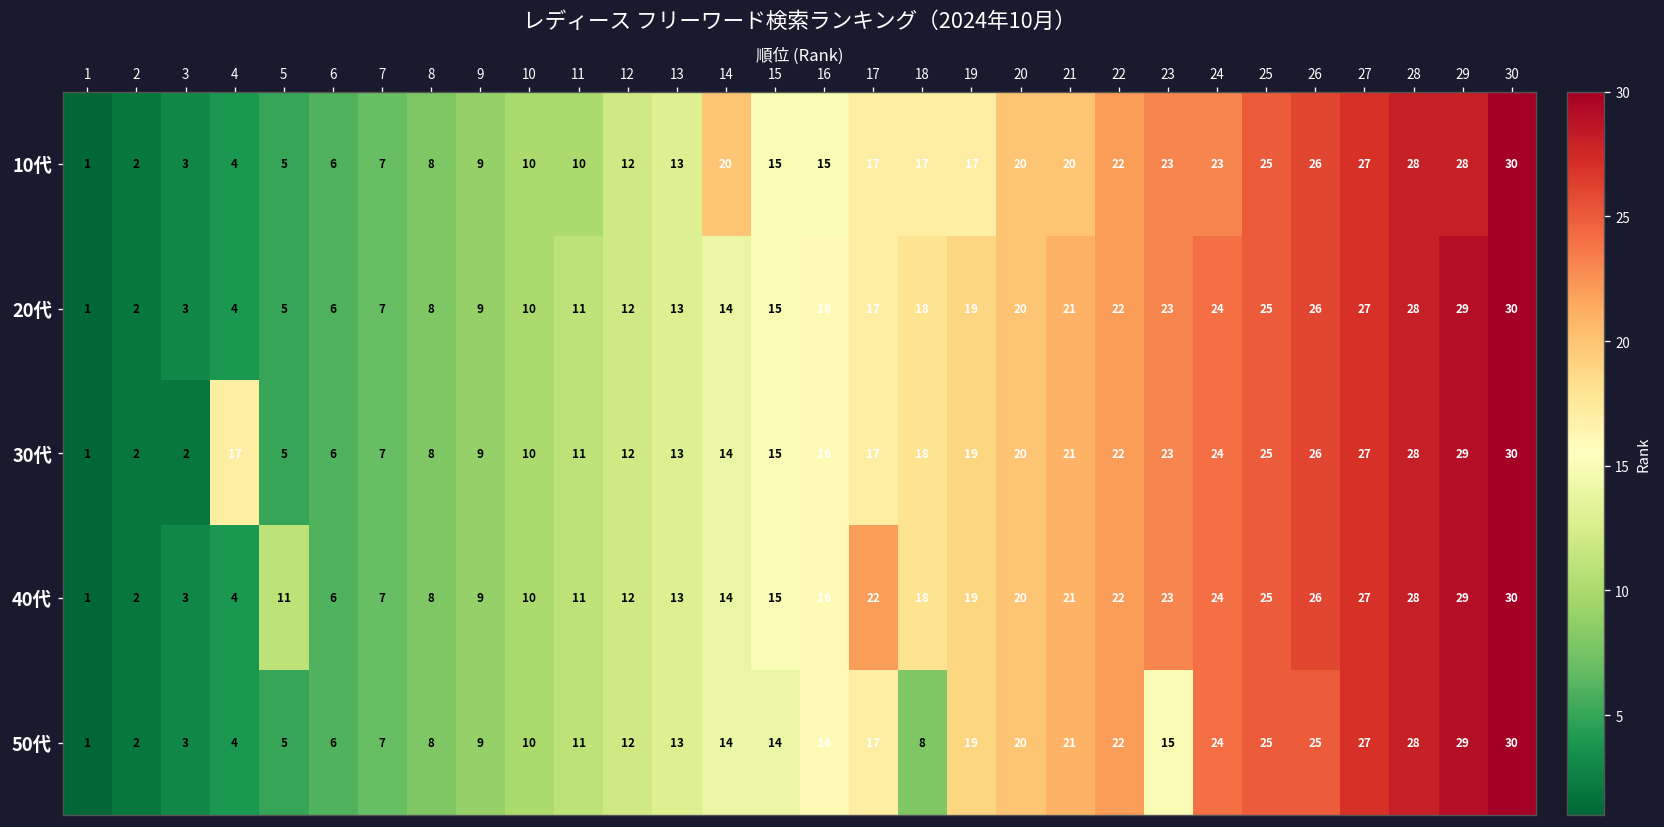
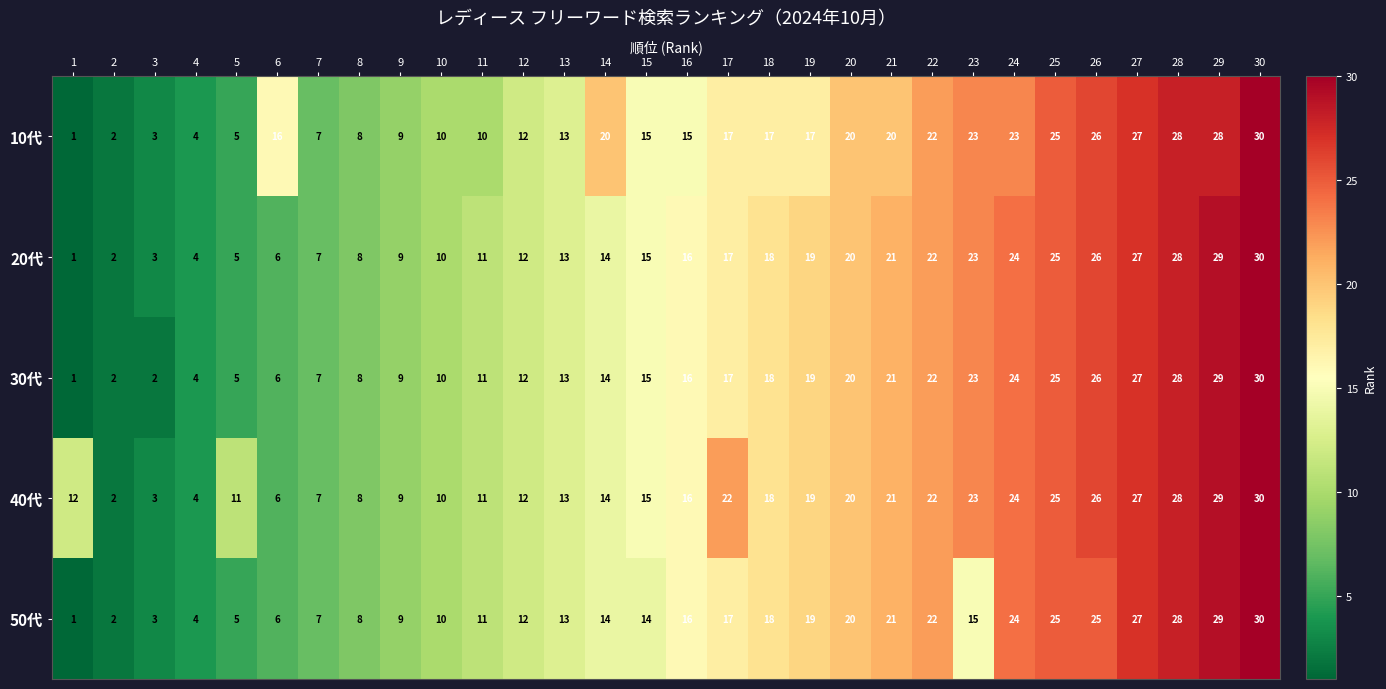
  {
    "10代": {
      "1": 1,
      "2": 2,
      "3": 3,
      "4": 4,
      "5": 5,
-     "6": 6,
+     "6": 16,
      "7": 7,
      "8": 8,
      "9": 9,
      "10": 10,
      "11": 10,
      "12": 12,
      "13": 13,
      "14": 20,
      "15": 15,
      "16": 15,
      "17": 17,
      "18": 17,
      "19": 17,
      "20": 20,
      "21": 20,
      "22": 22,
      "23": 23,
      "24": 23,
      "25": 25,
      "26": 26,
      "27": 27,
      "28": 28,
      "29": 28,
      "30": 30
    },
    "20代": {
      "1": 1,
      "2": 2,
      "3": 3,
      "4": 4,
      "5": 5,
      "6": 6,
      "7": 7,
      "8": 8,
      "9": 9,
      "10": 10,
      "11": 11,
      "12": 12,
      "13": 13,
      "14": 14,
      "15": 15,
      "16": 16,
      "17": 17,
      "18": 18,
      "19": 19,
      "20": 20,
      "21": 21,
      "22": 22,
      "23": 23,
      "24": 24,
      "25": 25,
      "26": 26,
      "27": 27,
      "28": 28,
      "29": 29,
      "30": 30
    },
    "30代": {
      "1": 1,
      "2": 2,
      "3": 2,
-     "4": 17,
+     "4": 4,
      "5": 5,
      "6": 6,
      "7": 7,
      "8": 8,
      "9": 9,
      "10": 10,
      "11": 11,
      "12": 12,
      "13": 13,
      "14": 14,
      "15": 15,
      "16": 16,
      "17": 17,
      "18": 18,
      "19": 19,
      "20": 20,
      "21": 21,
      "22": 22,
      "23": 23,
      "24": 24,
      "25": 25,
      "26": 26,
      "27": 27,
      "28": 28,
      "29": 29,
      "30": 30
    },
    "40代": {
-     "1": 1,
+     "1": 12,
      "2": 2,
      "3": 3,
      "4": 4,
      "5": 11,
      "6": 6,
      "7": 7,
      "8": 8,
      "9": 9,
      "10": 10,
      "11": 11,
      "12": 12,
      "13": 13,
      "14": 14,
      "15": 15,
      "16": 16,
      "17": 22,
      "18": 18,
      "19": 19,
      "20": 20,
      "21": 21,
      "22": 22,
      "23": 23,
      "24": 24,
      "25": 25,
      "26": 26,
      "27": 27,
      "28": 28,
      "29": 29,
      "30": 30
    },
    "50代": {
      "1": 1,
      "2": 2,
      "3": 3,
      "4": 4,
      "5": 5,
      "6": 6,
      "7": 7,
      "8": 8,
      "9": 9,
      "10": 10,
      "11": 11,
      "12": 12,
      "13": 13,
      "14": 14,
      "15": 14,
      "16": 16,
      "17": 17,
-     "18": 8,
+     "18": 18,
      "19": 19,
      "20": 20,
      "21": 21,
      "22": 22,
      "23": 15,
      "24": 24,
      "25": 25,
      "26": 25,
      "27": 27,
      "28": 28,
      "29": 29,
      "30": 30
    }
  }
